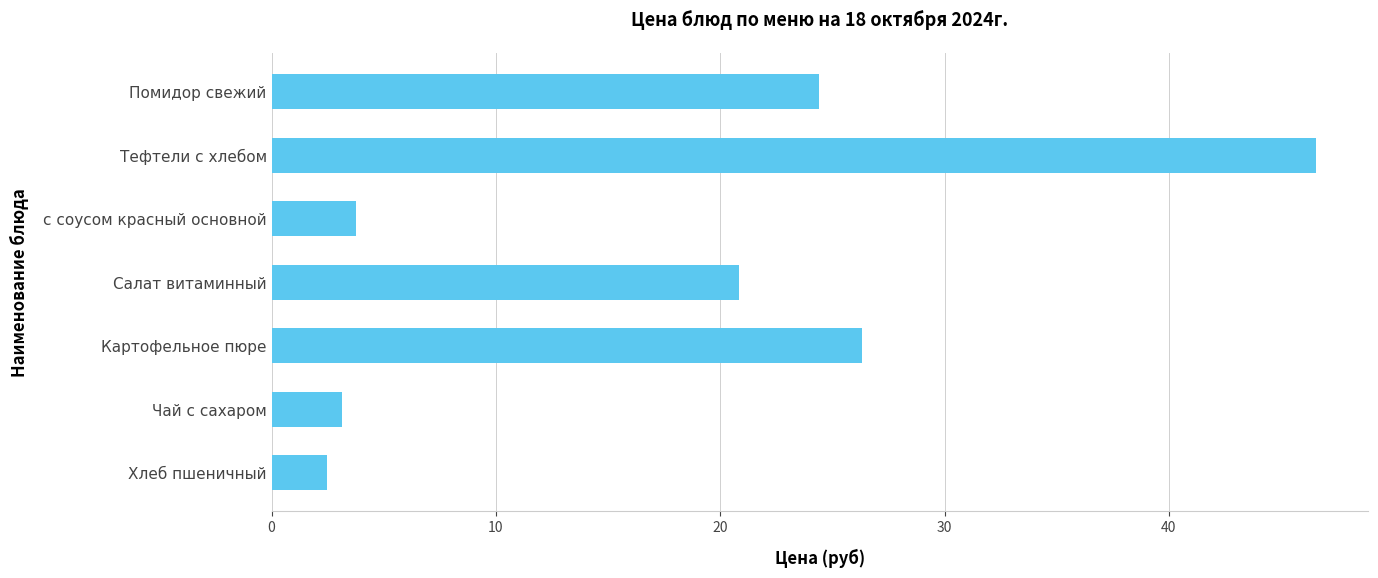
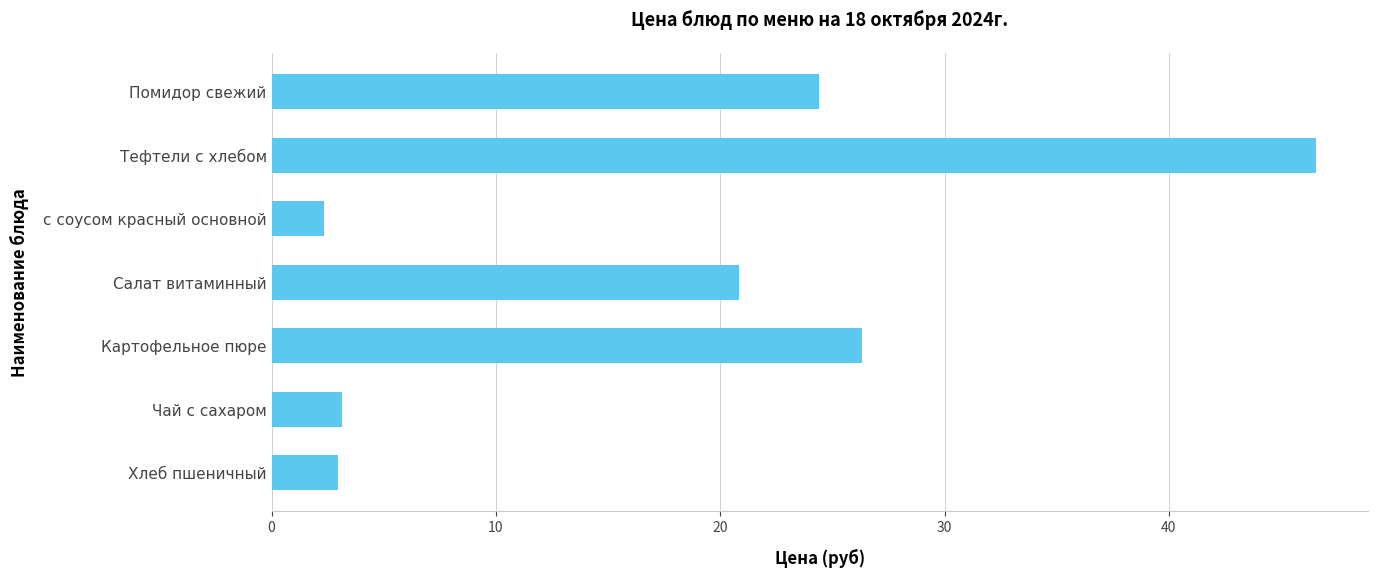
  {
    "Помидор свежий": 24.4,
    "Тефтели c хлебом": 46.6,
-   "с соусом красный основной": 3.8,
+   "с соусом красный основной": 2.3,
    "Салат витаминный": 20.9,
    "Картофельное пюре": 26.3,
    "Чай с сахаром": 3.1,
-   "Хлеб пшеничный": 2.5
+   "Хлеб пшеничный": 3.0
  }
